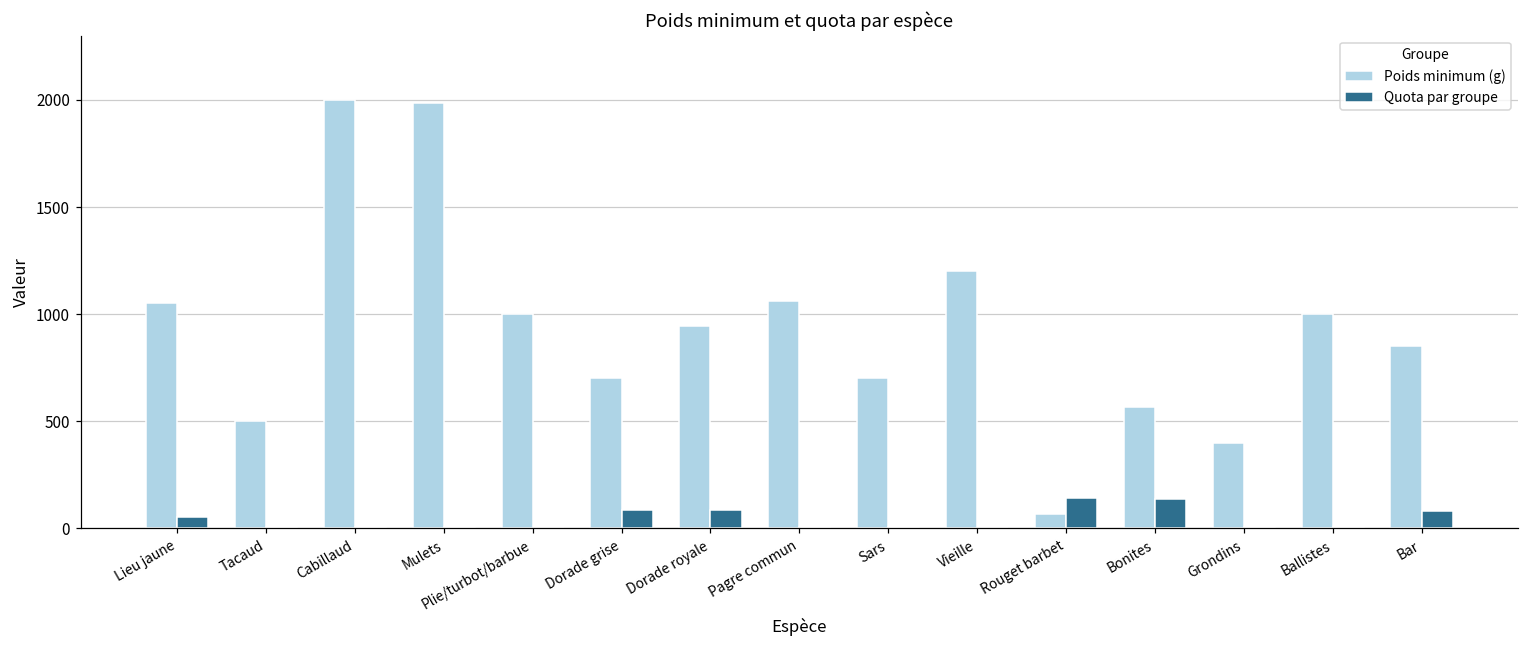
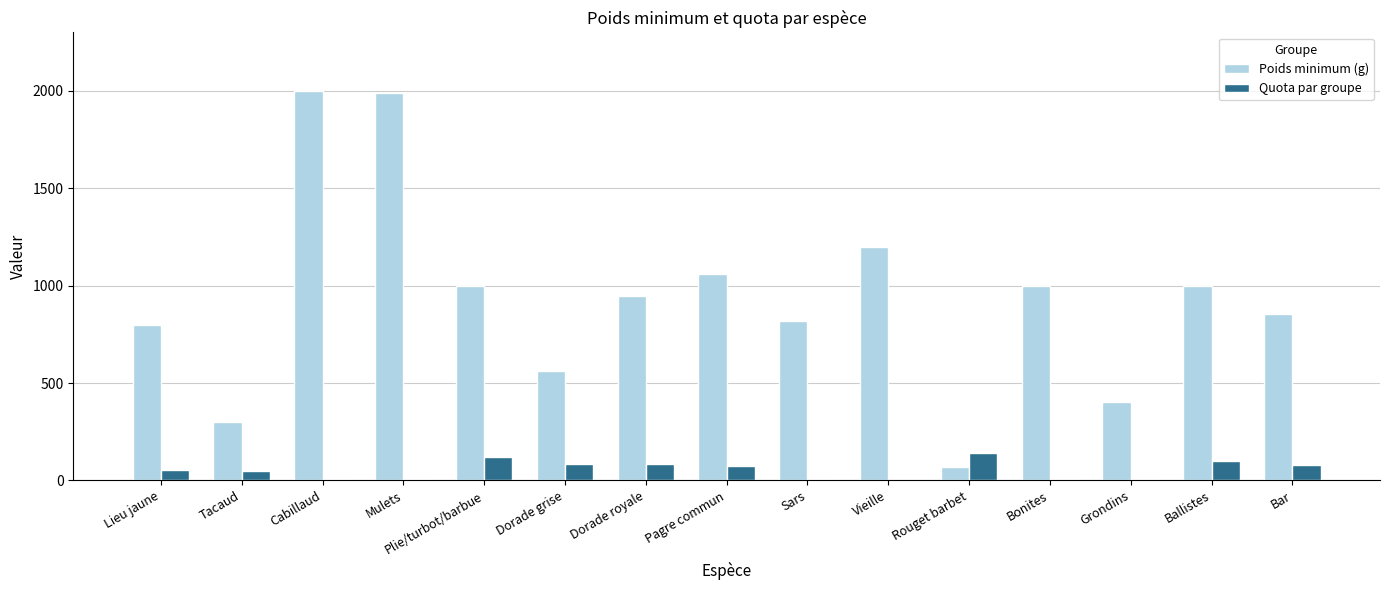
  {
    "Poids minimum (g)": {
-     "Lieu jaune": 1050,
-     "Tacaud": 500,
+     "Lieu jaune": 800,
+     "Tacaud": 300,
      "Cabillaud": 2000,
      "Mulets": 1990,
      "Plie/turbot/barbue": 1000,
-     "Dorade grise": 700,
+     "Dorade grise": 560,
      "Dorade royale": 950,
      "Pagre commun": 1060,
-     "Sars": 700,
+     "Sars": 820,
      "Vieille": 1200,
      "Rouget barbet": 70,
-     "Bonites": 570,
+     "Bonites": 1000,
      "Grondins": 400,
      "Ballistes": 1000,
      "Bar": 850
    },
    "Quota par groupe": {
      "Lieu jaune": 50,
-     "Tacaud": 10,
-     "Plie/turbot/barbue": 0,
+     "Tacaud": 50,
+     "Plie/turbot/barbue": 120,
      "Dorade grise": 90,
      "Dorade royale": 80,
-     "Pagre commun": 10,
+     "Pagre commun": 80,
      "Rouget barbet": 140,
-     "Bonites": 140,
-     "Ballistes": 10,
+     "Bonites": 10,
+     "Ballistes": 100,
      "Bar": 80
    }
  }
